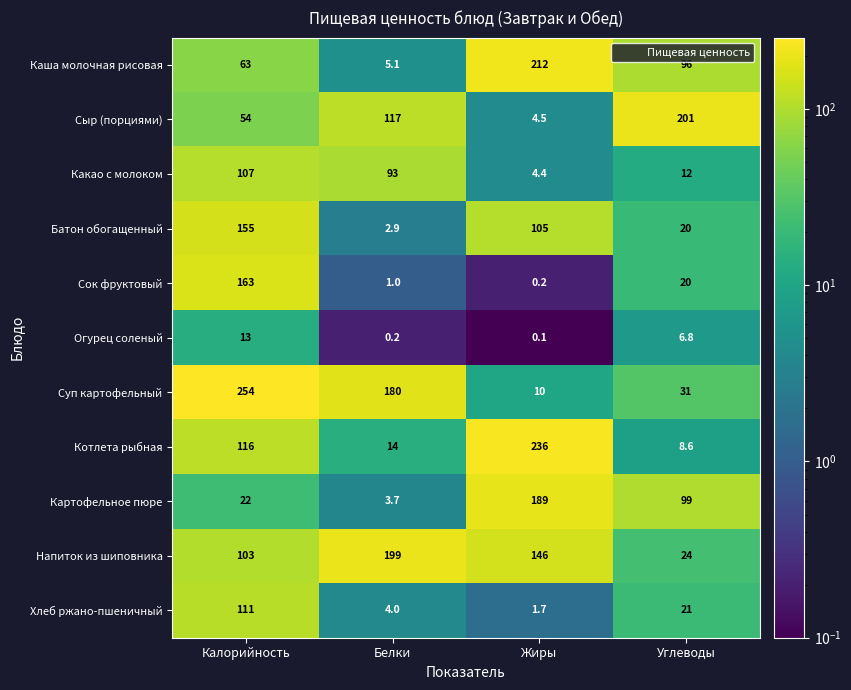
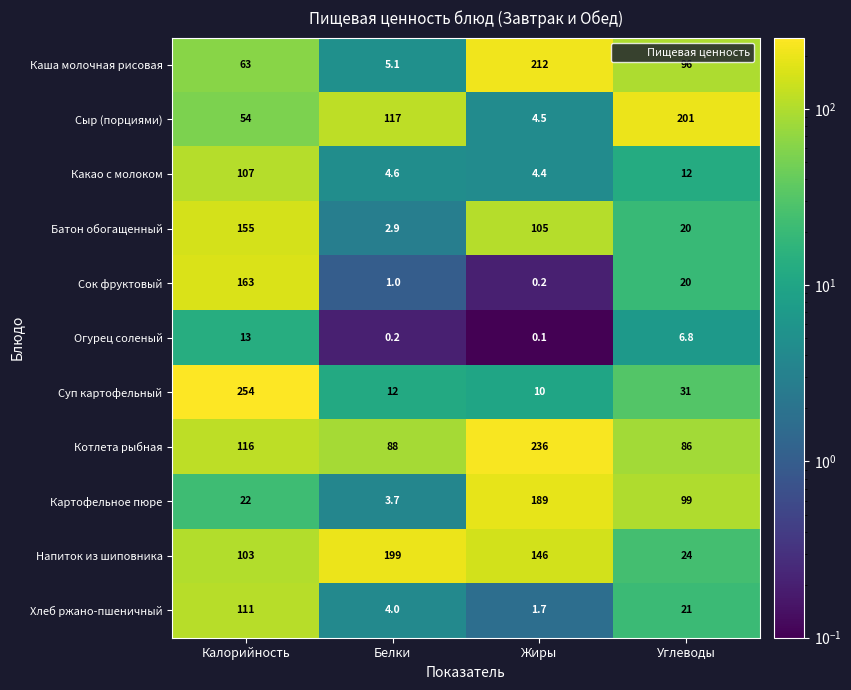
  {
    "Каша молочная рисовая": {
      "Калорийность": 63,
      "Белки": 5.1,
      "Жиры": 212
    },
    "Сыр (порциями)": {
      "Калорийность": 54,
      "Белки": 117,
      "Жиры": 4.5,
      "Углеводы": 201
    },
    "Какао с молоком": {
      "Калорийность": 107,
-     "Белки": 93,
+     "Белки": 4.6,
      "Жиры": 4.4,
      "Углеводы": 12
    },
    "Батон обогащенный": {
      "Калорийность": 155,
      "Белки": 2.9,
      "Жиры": 105,
      "Углеводы": 20
    },
    "Сок фруктовый": {
      "Калорийность": 163,
      "Белки": 1.0,
      "Жиры": 0.2,
      "Углеводы": 20
    },
    "Огурец соленый": {
      "Калорийность": 13,
      "Белки": 0.2,
      "Жиры": 0.1,
      "Углеводы": 6.8
    },
    "Суп картофельный": {
      "Калорийность": 254,
-     "Белки": 180,
+     "Белки": 12,
      "Жиры": 10,
      "Углеводы": 31
    },
    "Котлета рыбная": {
      "Калорийность": 116,
-     "Белки": 14,
+     "Белки": 88,
      "Жиры": 236,
-     "Углеводы": 8.6
+     "Углеводы": 86
    },
    "Картофельное пюре": {
      "Калорийность": 22,
      "Белки": 3.7,
      "Жиры": 189,
      "Углеводы": 99
    },
    "Напиток из шиповника": {
      "Калорийность": 103,
      "Белки": 199,
      "Жиры": 146,
      "Углеводы": 24
    },
    "Хлеб ржано-пшеничный": {
      "Калорийность": 111,
      "Белки": 4.0,
      "Жиры": 1.7,
      "Углеводы": 21
    }
  }
